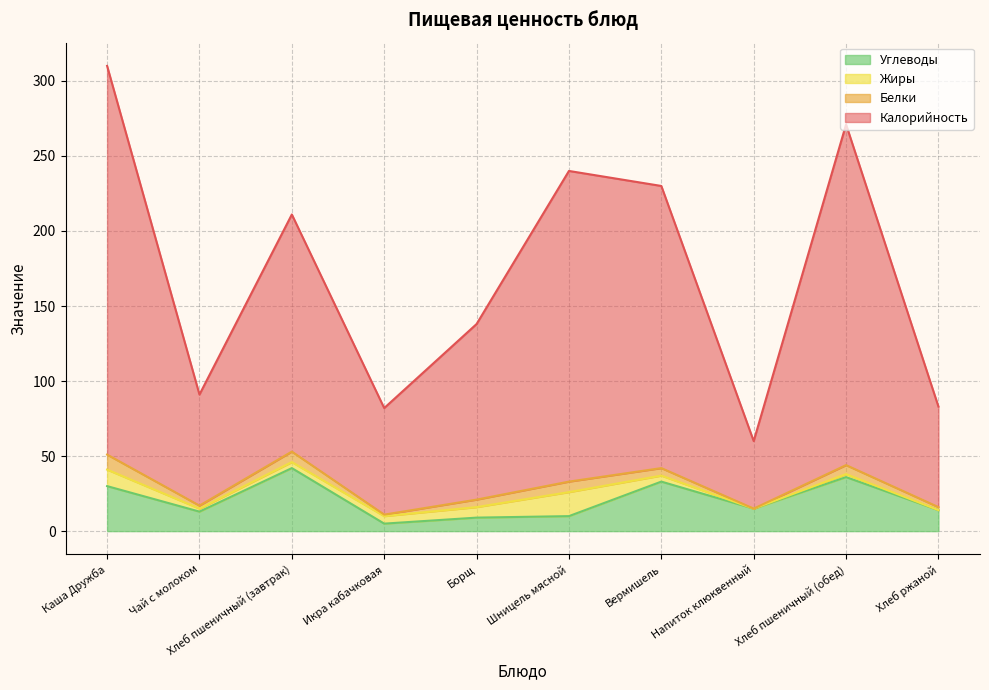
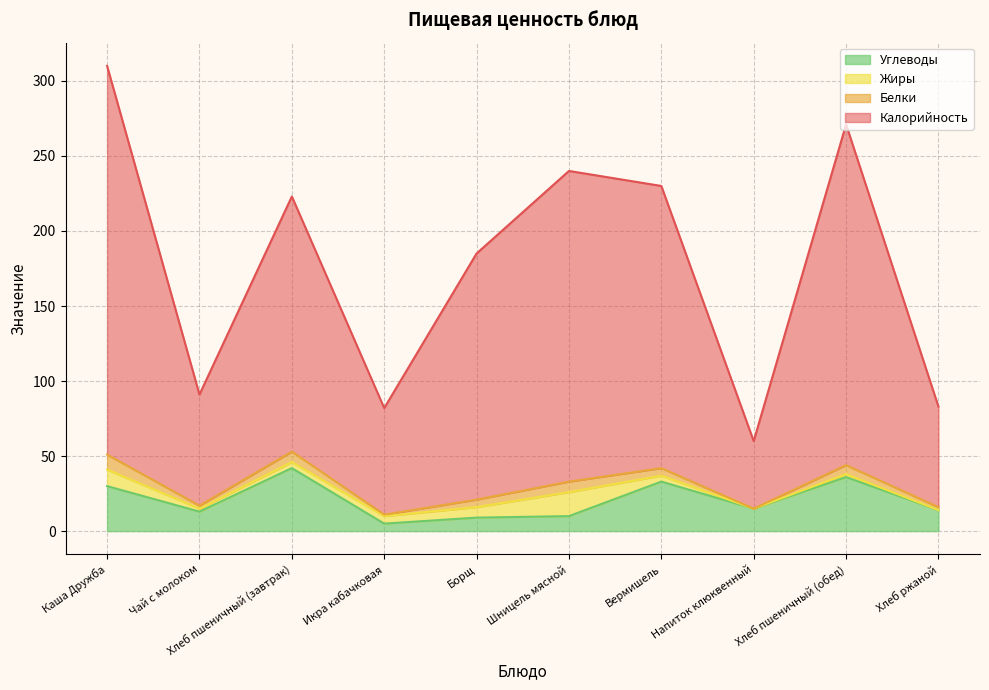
  {
    "Углеводы": {
      "Каша Дружба": 30,
      "Чай с молоком": 13,
      "Хлеб пшеничный (завтрак)": 42,
      "Икра кабачковая": 5,
      "Борщ": 9,
      "Шницель мясной": 10,
      "Вермишель": 33,
      "Хлеб пшеничный (обед)": 36
    },
    "Калорийность": {
      "Каша Дружба": 259,
      "Чай с молоком": 74,
-     "Хлеб пшеничный (завтрак)": 158,
+     "Хлеб пшеничный (завтрак)": 170,
      "Икра кабачковая": 71,
-     "Борщ": 117,
+     "Борщ": 164,
      "Шницель мясной": 207,
      "Вермишель": 188,
      "Напиток клюквенный": 45,
      "Хлеб ржаной": 67
    }
  }
